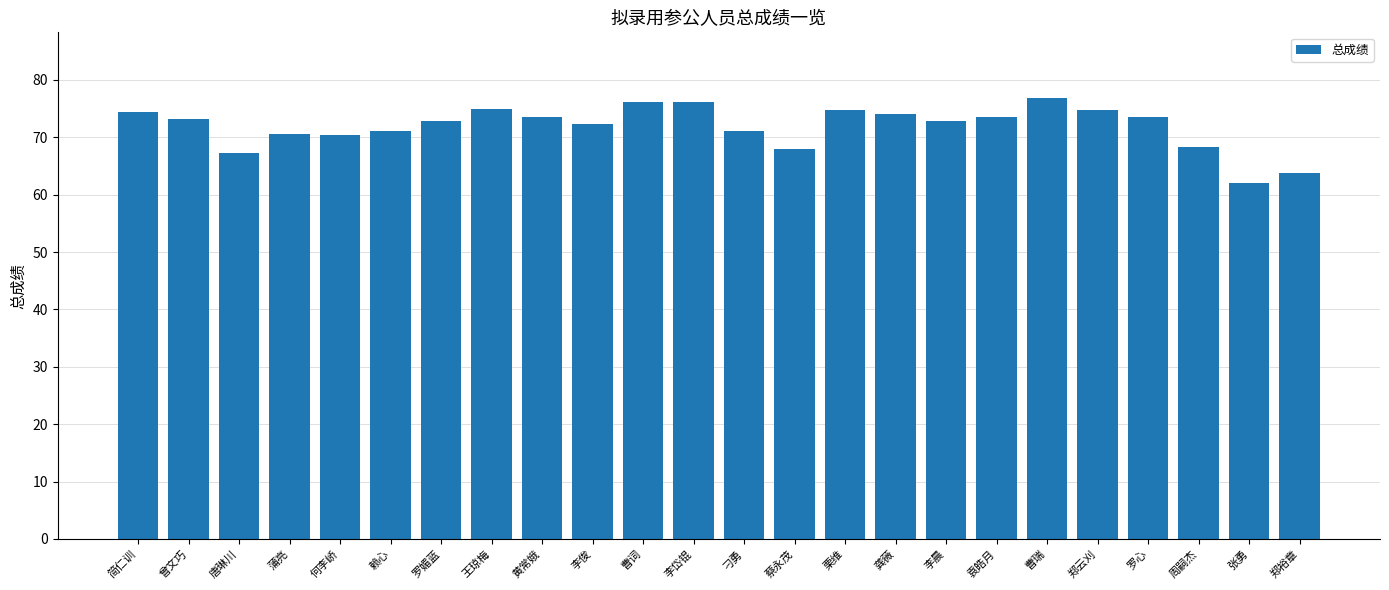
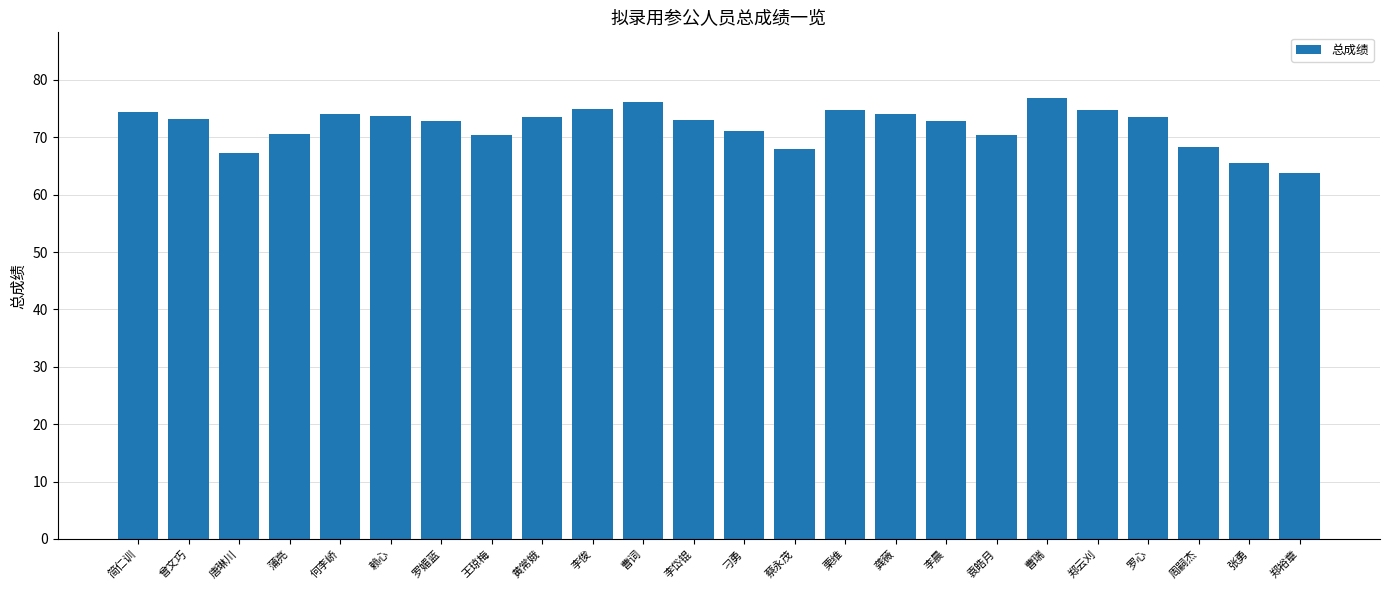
  {
    "简仁训": 74,
    "曾文巧": 73,
    "唐琳川": 67,
    "蒲亮": 71,
-   "何李峤": 70,
-   "赖心": 71,
+   "何李峤": 74,
+   "赖心": 74,
    "罗媚蓝": 73,
-   "王琼梅": 75,
+   "王琼梅": 70,
    "黄常娥": 74,
-   "李俊": 72,
+   "李俊": 75,
    "曹词": 76,
-   "李岱锟": 76,
+   "李岱锟": 73,
    "刁勇": 71,
    "蔡永茂": 68,
    "栗维": 75,
    "龚薇": 74,
    "李晨": 73,
-   "袁皓月": 73,
+   "袁皓月": 70,
    "曹瑞": 77,
    "郑云刈": 75,
    "罗心": 73,
    "周嗣杰": 68,
-   "张勇": 62,
+   "张勇": 66,
    "郑裕章": 64
  }
